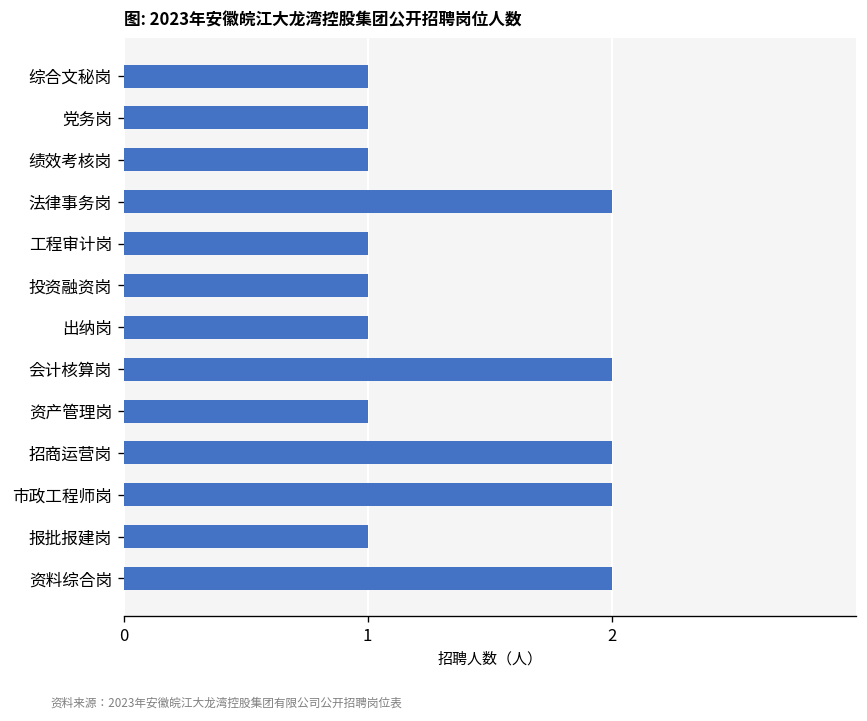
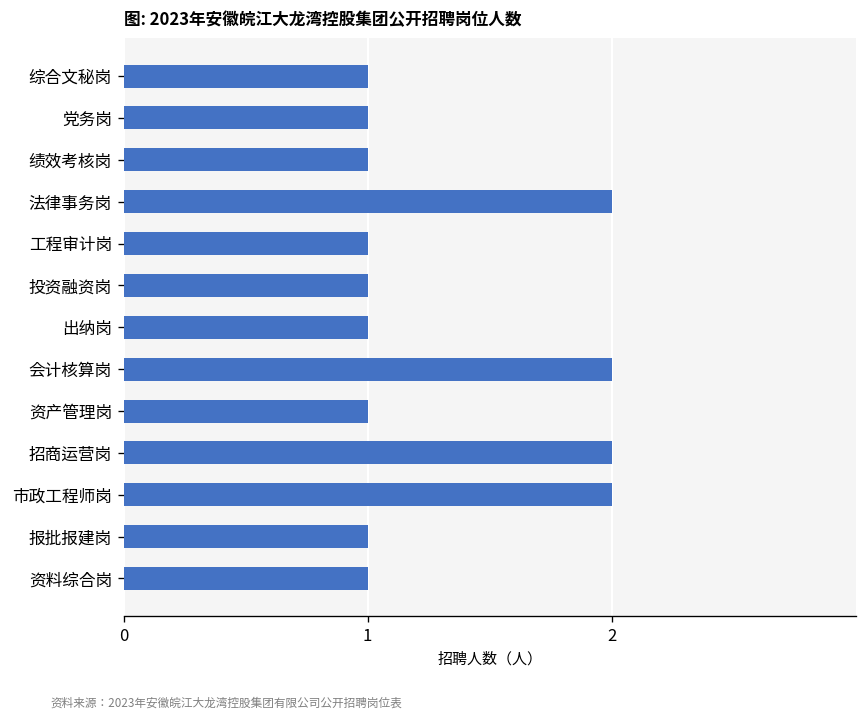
  {
    "综合文秘岗": 1,
    "党务岗": 1,
    "绩效考核岗": 1,
    "法律事务岗": 2,
    "工程审计岗": 1,
    "投资融资岗": 1,
    "出纳岗": 1,
    "会计核算岗": 2,
    "资产管理岗": 1,
    "招商运营岗": 2,
    "市政工程师岗": 2,
    "报批报建岗": 1,
-   "资料综合岗": 2
+   "资料综合岗": 1
  }
